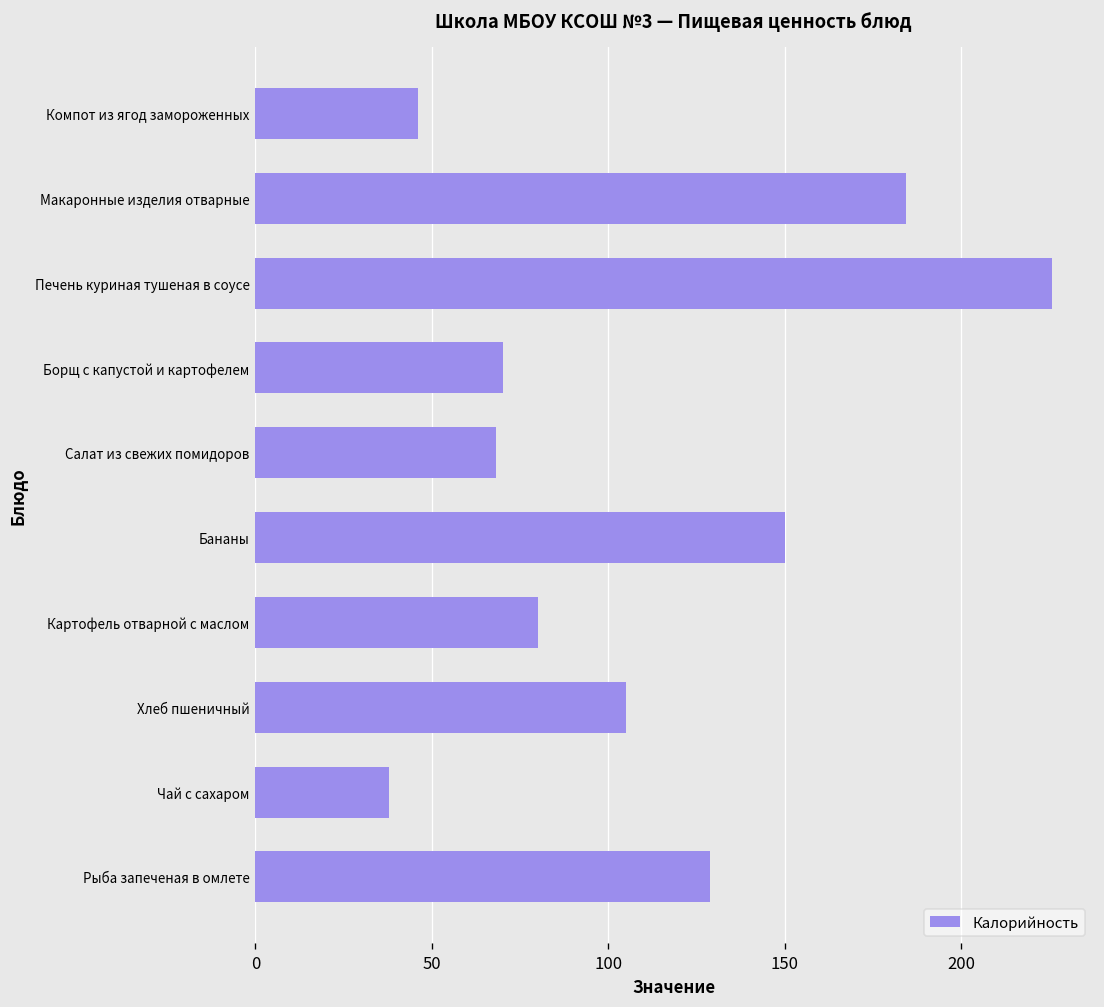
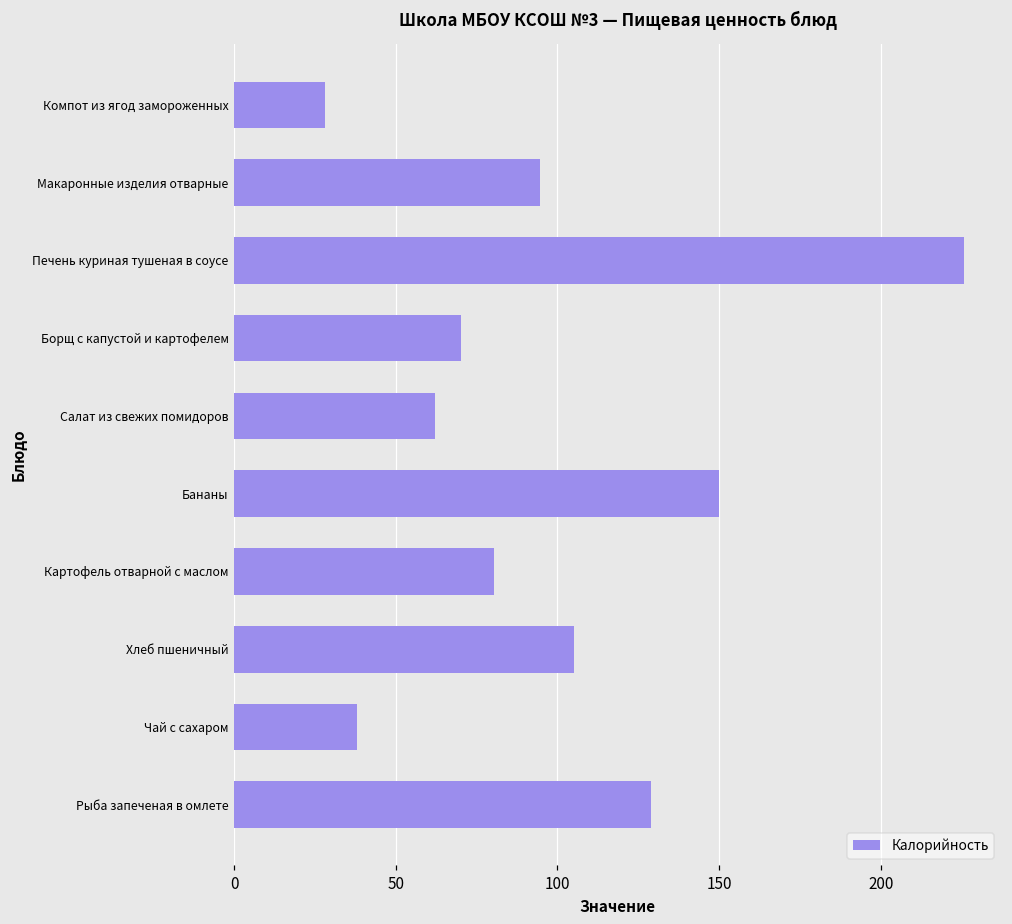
  {
-   "Компот из ягод замороженных": 46,
-   "Макаронные изделия отварные": 185,
+   "Компот из ягод замороженных": 28,
+   "Макаронные изделия отварные": 95,
    "Печень куриная тушеная в соусе": 226,
    "Борщ с капустой и картофелем": 70,
-   "Салат из свежих помидоров": 68,
+   "Салат из свежих помидоров": 62,
    "Бананы": 150,
    "Картофель отварной с маслом": 80,
    "Хлеб пшеничный": 105,
    "Чай с сахаром": 38,
    "Рыба запеченая в омлете": 129
  }
